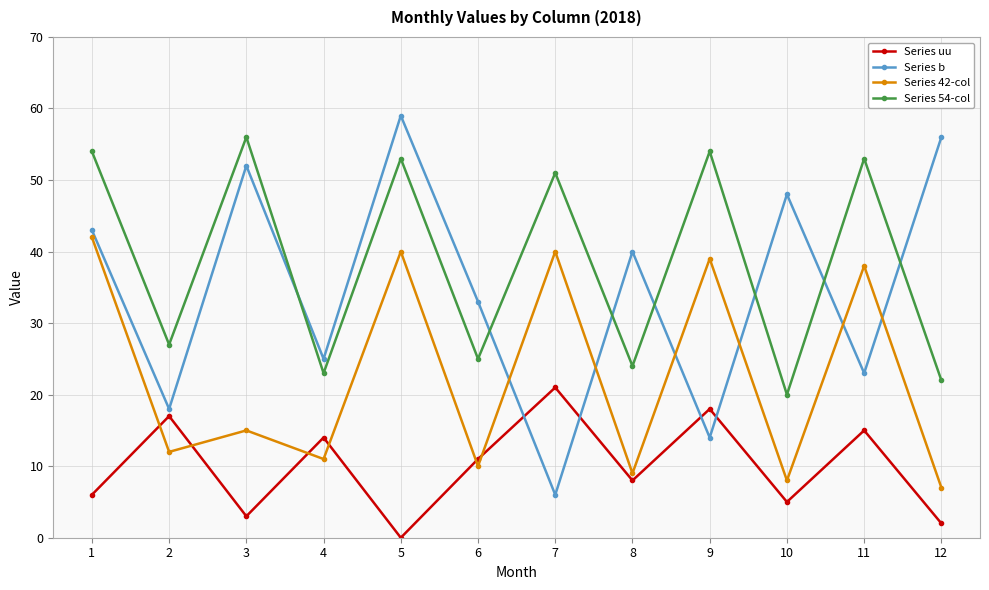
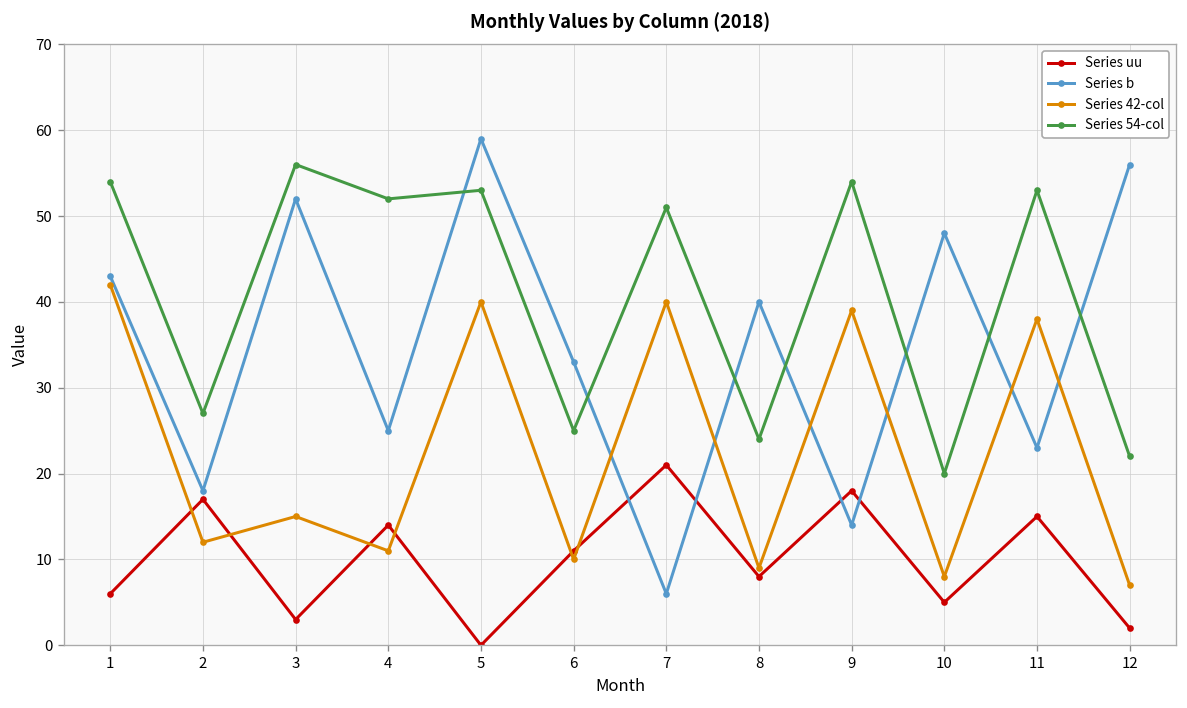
  {
    "Series uu": {
      "1": 6,
      "2": 17,
      "3": 3,
      "4": 14,
      "5": 0,
      "6": 11,
      "7": 21,
      "8": 8,
      "9": 18,
      "10": 5,
      "11": 15,
      "12": 2
    },
    "Series b": {
      "1": 43,
      "2": 18,
      "3": 52,
      "4": 25,
      "5": 59,
      "6": 33,
      "7": 6,
      "8": 40,
      "9": 14,
      "10": 48,
      "11": 23,
      "12": 56
    },
    "Series 42-col": {
      "1": 42,
      "2": 12,
      "3": 15,
      "4": 11,
      "5": 40,
      "6": 10,
      "7": 40,
      "8": 9,
      "9": 39,
      "10": 8,
      "11": 38,
      "12": 7
    },
    "Series 54-col": {
      "1": 54,
      "2": 27,
      "3": 56,
-     "4": 23,
+     "4": 52,
      "5": 53,
      "6": 25,
      "7": 51,
      "8": 24,
      "9": 54,
      "10": 20,
      "11": 53,
      "12": 22
    }
  }
